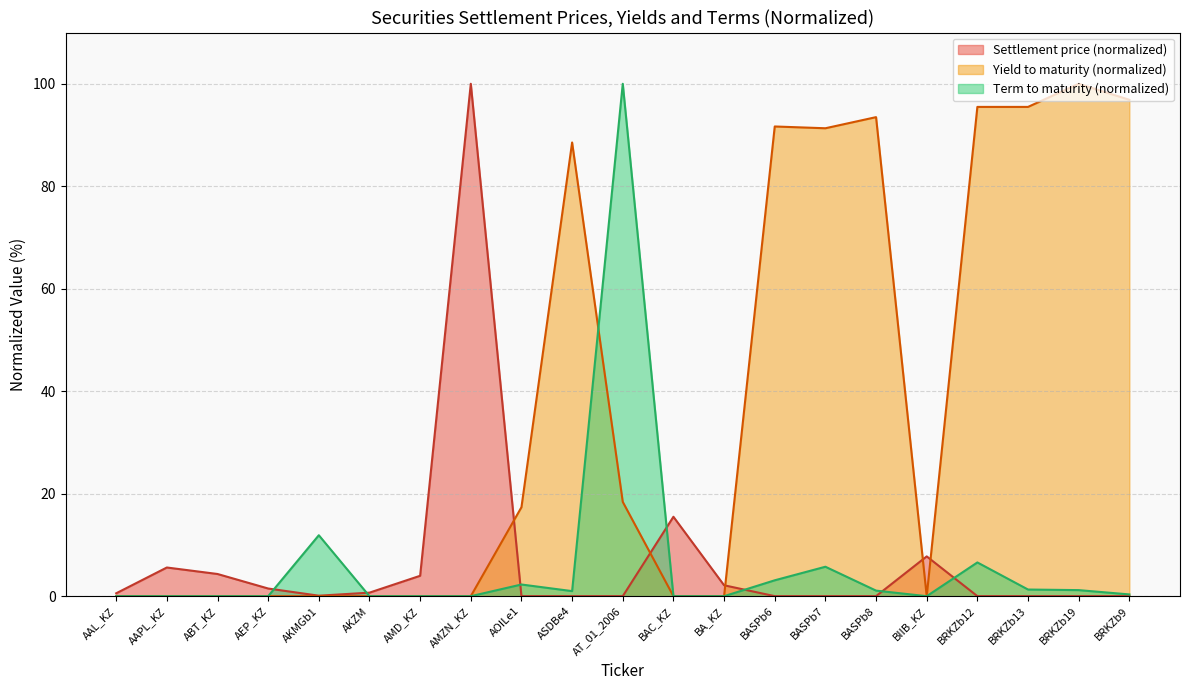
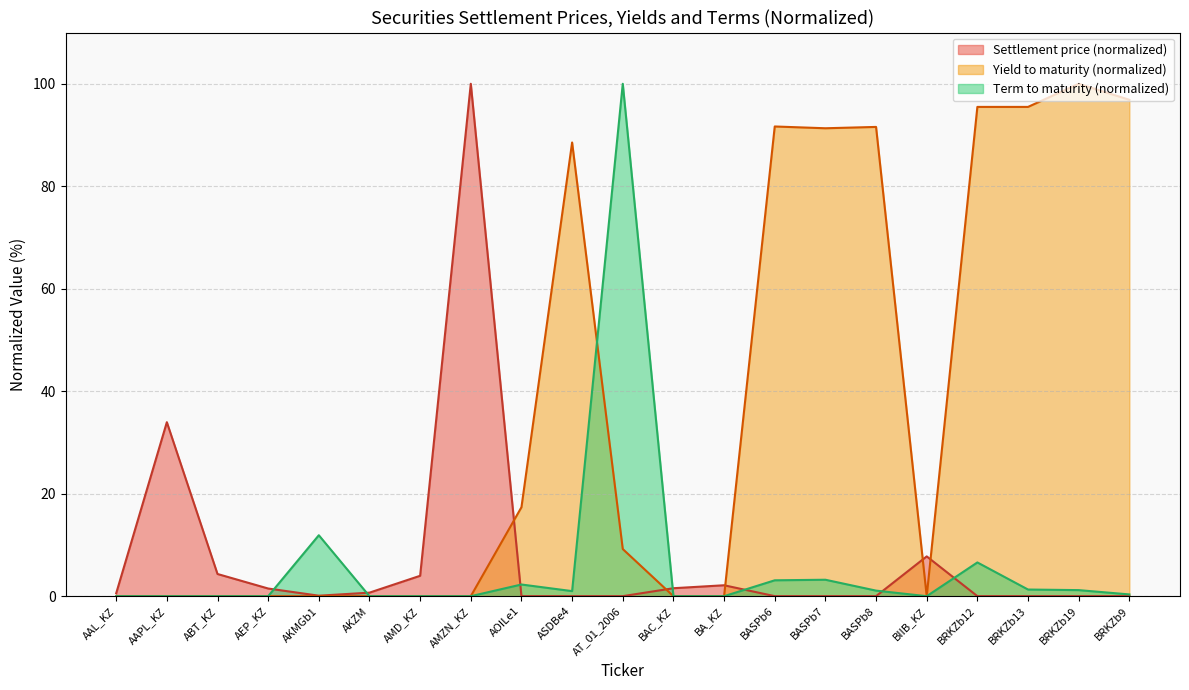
  {
    "Settlement price (normalized)": {
      "AAL_KZ": 1,
-     "AAPL_KZ": 6,
+     "AAPL_KZ": 34,
      "ABT_KZ": 4,
      "AEP_KZ": 1,
      "AKZM": 1,
      "AMD_KZ": 4,
      "AMZN_KZ": 100,
      "AOILe1": 0,
      "ASDBe4": 0,
      "AT_01_2006": 0,
-     "BAC_KZ": 15,
+     "BAC_KZ": 2,
      "BA_KZ": 2,
      "BASPb6": 0,
      "BASPb7": 0,
      "BASPb8": 0,
      "BIIB_KZ": 8,
      "BRKZb12": 0,
      "BRKZb13": 0,
      "BRKZb19": 0
    },
    "Yield to maturity (normalized)": {
      "AOILe1": 17,
      "ASDBe4": 89,
-     "AT_01_2006": 18,
+     "AT_01_2006": 9,
      "BASPb6": 92,
      "BASPb7": 91,
-     "BASPb8": 93,
+     "BASPb8": 92,
      "BRKZb12": 95,
      "BRKZb13": 95
    },
    "Term to maturity (normalized)": {
      "AKMGb1": 12,
      "AOILe1": 2,
      "ASDBe4": 1,
      "AT_01_2006": 100,
      "BASPb6": 3,
-     "BASPb7": 6,
+     "BASPb7": 3,
      "BASPb8": 1,
      "BRKZb12": 7,
      "BRKZb13": 1,
      "BRKZb19": 1
    }
  }
